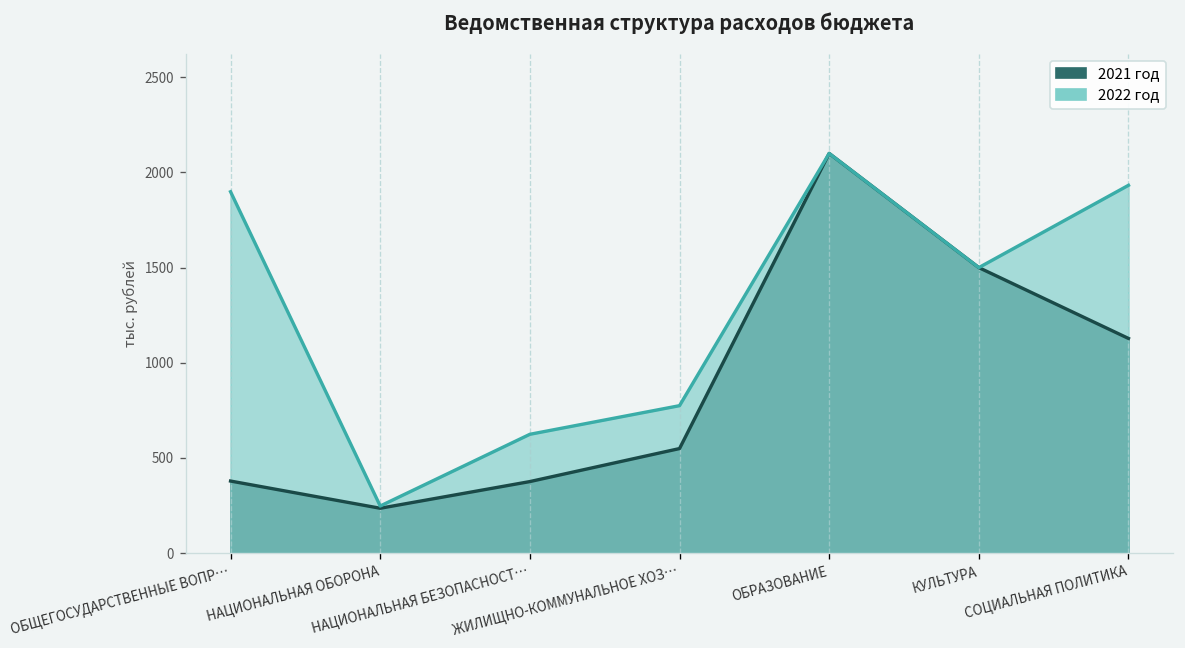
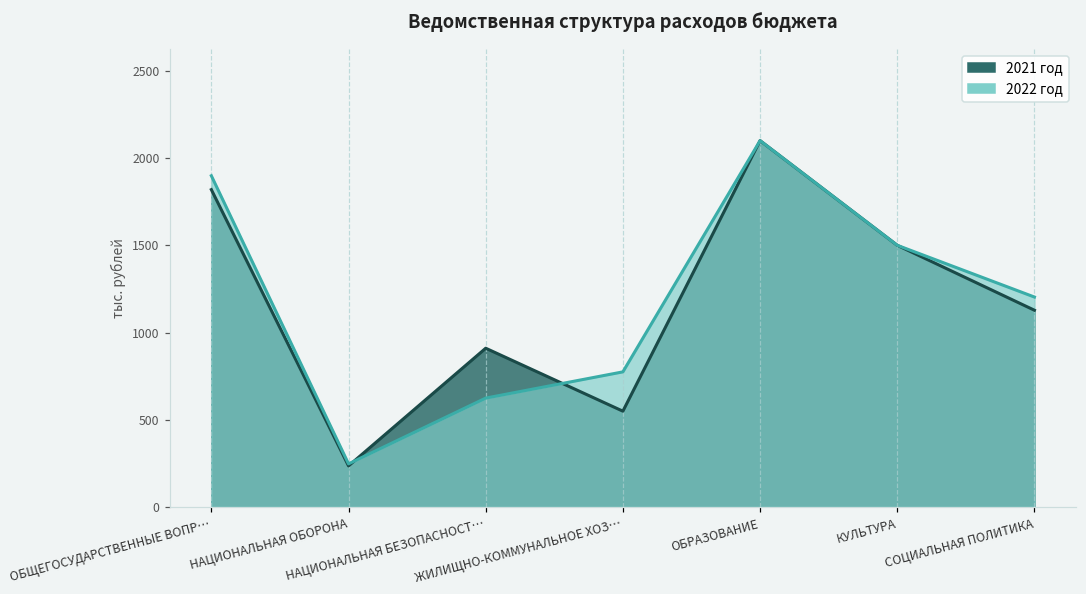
  {
    "2021 год": {
-     "ОБЩЕГОСУДАРСТВЕННЫЕ ВОПР…": 380,
-     "НАЦИОНАЛЬНАЯ БЕЗОПАСНОСТ…": 380,
+     "ОБЩЕГОСУДАРСТВЕННЫЕ ВОПР…": 1820,
+     "НАЦИОНАЛЬНАЯ БЕЗОПАСНОСТ…": 910,
      "ЖИЛИЩНО-КОММУНАЛЬНОЕ ХОЗ…": 550,
      "СОЦИАЛЬНАЯ ПОЛИТИКА": 1130
    },
    "2022 год": {
      "ОБЩЕГОСУДАРСТВЕННЫЕ ВОПР…": 1900,
      "НАЦИОНАЛЬНАЯ БЕЗОПАСНОСТ…": 620,
      "ЖИЛИЩНО-КОММУНАЛЬНОЕ ХОЗ…": 770,
-     "СОЦИАЛЬНАЯ ПОЛИТИКА": 1930
+     "СОЦИАЛЬНАЯ ПОЛИТИКА": 1200
    }
  }
